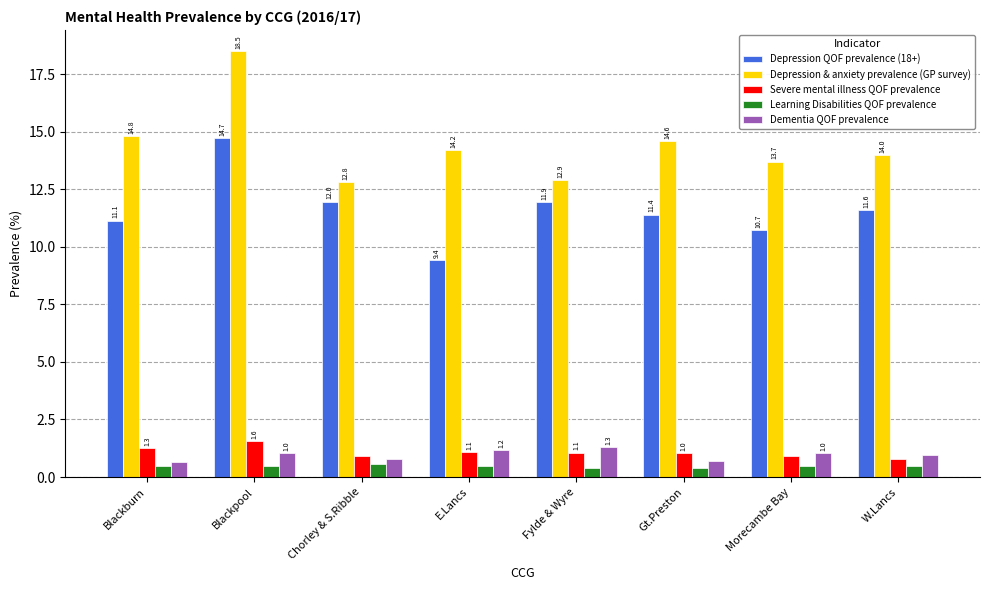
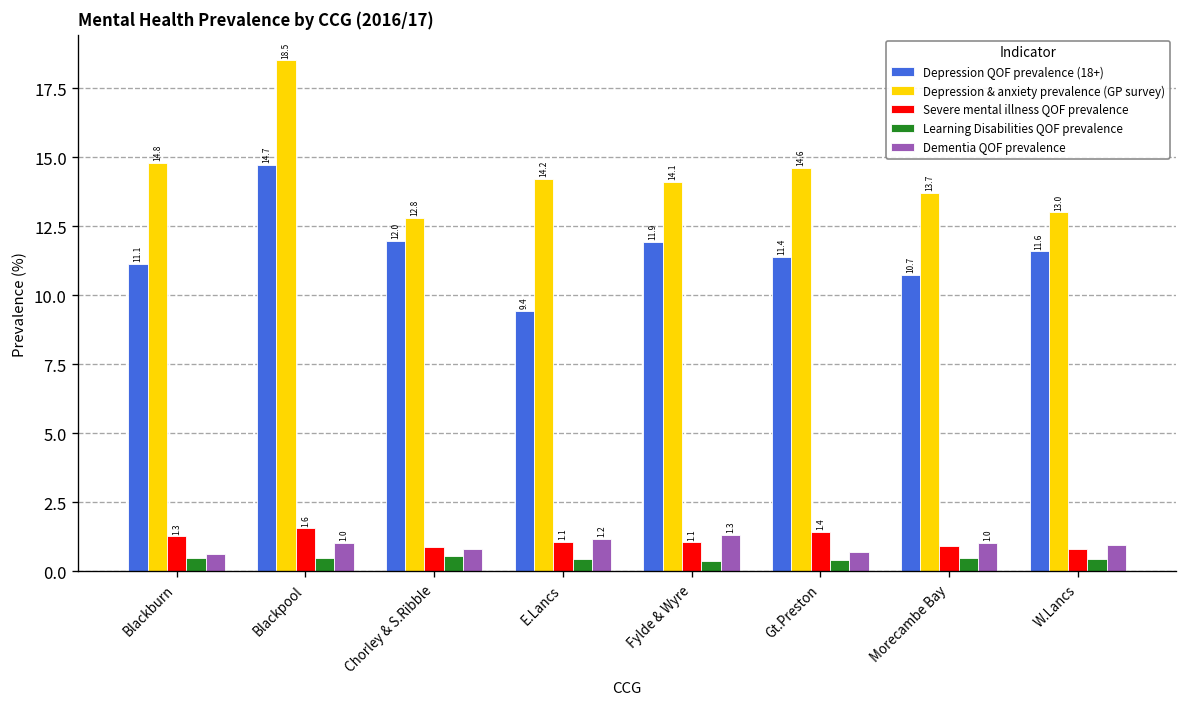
  {
    "Depression QOF prevalence (18+)": {
      "Blackburn": 11.1,
      "Blackpool": 14.7,
      "Chorley & S.Ribble": 12.0,
      "E.Lancs": 9.4,
      "Fylde & Wyre": 11.9,
      "Gt.Preston": 11.4,
      "Morecambe Bay": 10.7,
      "W.Lancs": 11.6
    },
    "Depression & anxiety prevalence (GP survey)": {
      "Blackburn": 14.8,
      "Blackpool": 18.5,
      "Chorley & S.Ribble": 12.8,
      "E.Lancs": 14.2,
-     "Fylde & Wyre": 12.9,
+     "Fylde & Wyre": 14.1,
      "Gt.Preston": 14.6,
      "Morecambe Bay": 13.7,
-     "W.Lancs": 14.0
+     "W.Lancs": 13.0
    },
    "Severe mental illness QOF prevalence": {
      "Blackburn": 1.3,
      "Blackpool": 1.6,
      "E.Lancs": 1.1,
      "Fylde & Wyre": 1.1,
-     "Gt.Preston": 1.0
+     "Gt.Preston": 1.4
    },
    "Learning Disabilities QOF prevalence": {
      "Blackburn": 0.5,
      "Blackpool": 0.5,
      "Chorley & S.Ribble": 0.6,
      "E.Lancs": 0.5,
      "Fylde & Wyre": 0.4,
      "Gt.Preston": 0.4,
      "Morecambe Bay": 0.5,
      "W.Lancs": 0.5
    },
    "Dementia QOF prevalence": {
      "Blackpool": 1.0,
      "E.Lancs": 1.2,
      "Fylde & Wyre": 1.3,
      "Morecambe Bay": 1.0
    }
  }
